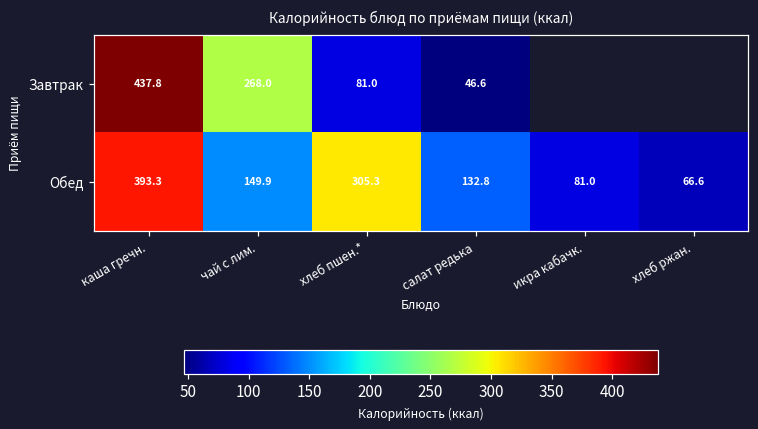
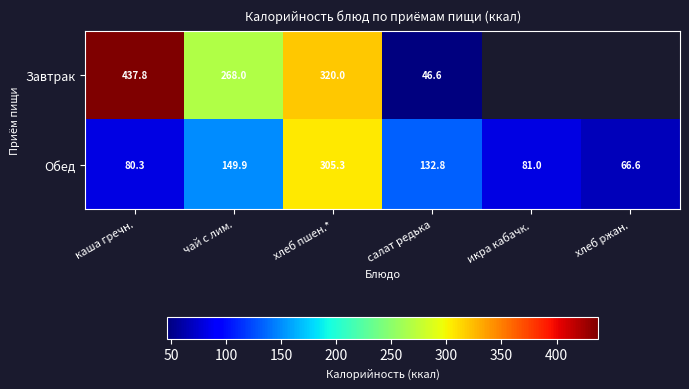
  {
    "Завтрак": {
      "каша гречн.": 437.8,
      "чай с лим.": 268.0,
-     "хлеб пшен.*": 81.0,
+     "хлеб пшен.*": 320.0,
      "салат редька": 46.6
    },
    "Обед": {
-     "каша гречн.": 393.3,
+     "каша гречн.": 80.3,
      "чай с лим.": 149.9,
      "хлеб пшен.*": 305.3,
      "салат редька": 132.8,
      "икра кабачк.": 81.0,
      "хлеб ржан.": 66.6
    }
  }
